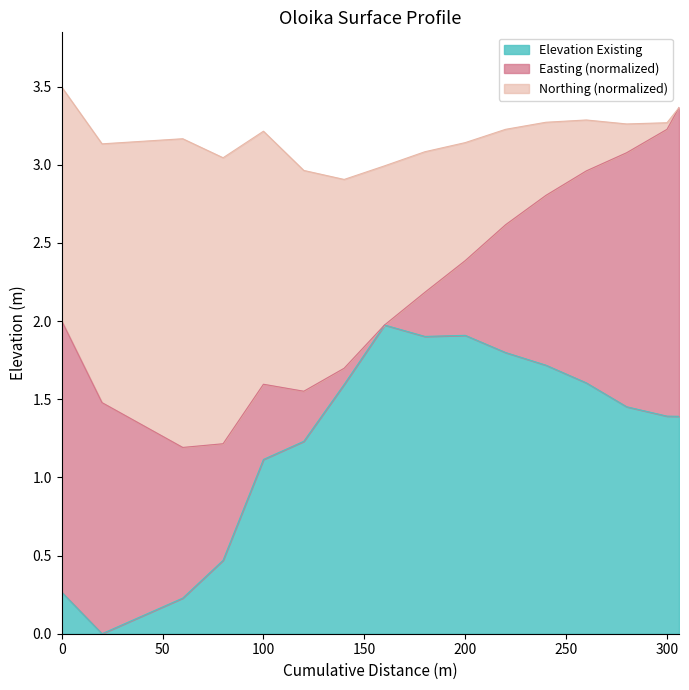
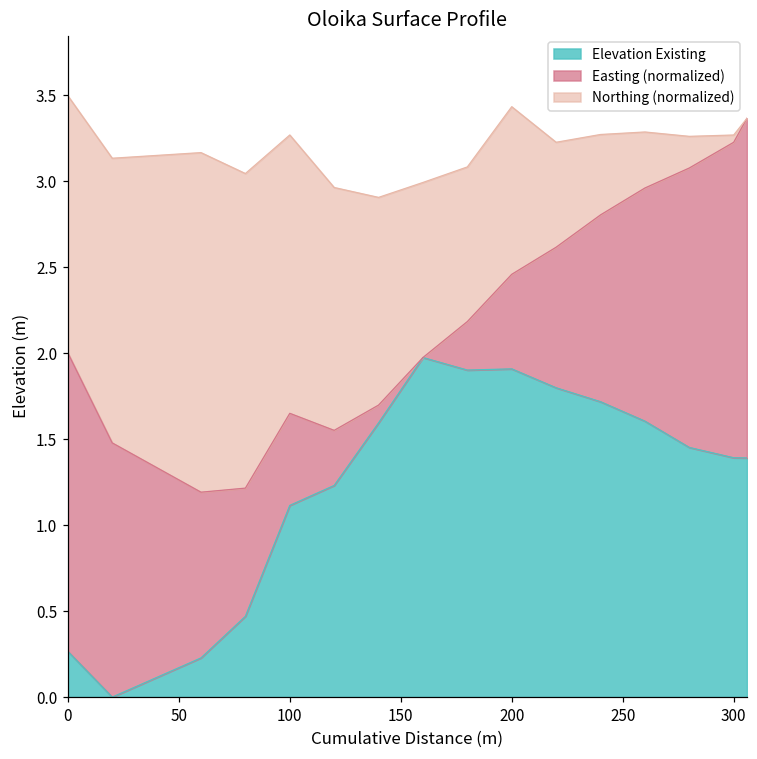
  {
    "Elevation Existing": {
      "0": 0.27,
      "100": 1.12,
      "200": 1.91,
      "300": 1.39
    },
    "Easting (normalized)": {
      "0": 1.74,
-     "100": 0.48,
-     "200": 0.48,
+     "100": 0.54,
+     "200": 0.55,
      "300": 1.83
    },
    "Northing (normalized)": {
      "0": 1.50,
      "100": 1.62,
-     "200": 0.76,
+     "200": 0.97,
      "300": 0.04
    }
  }
